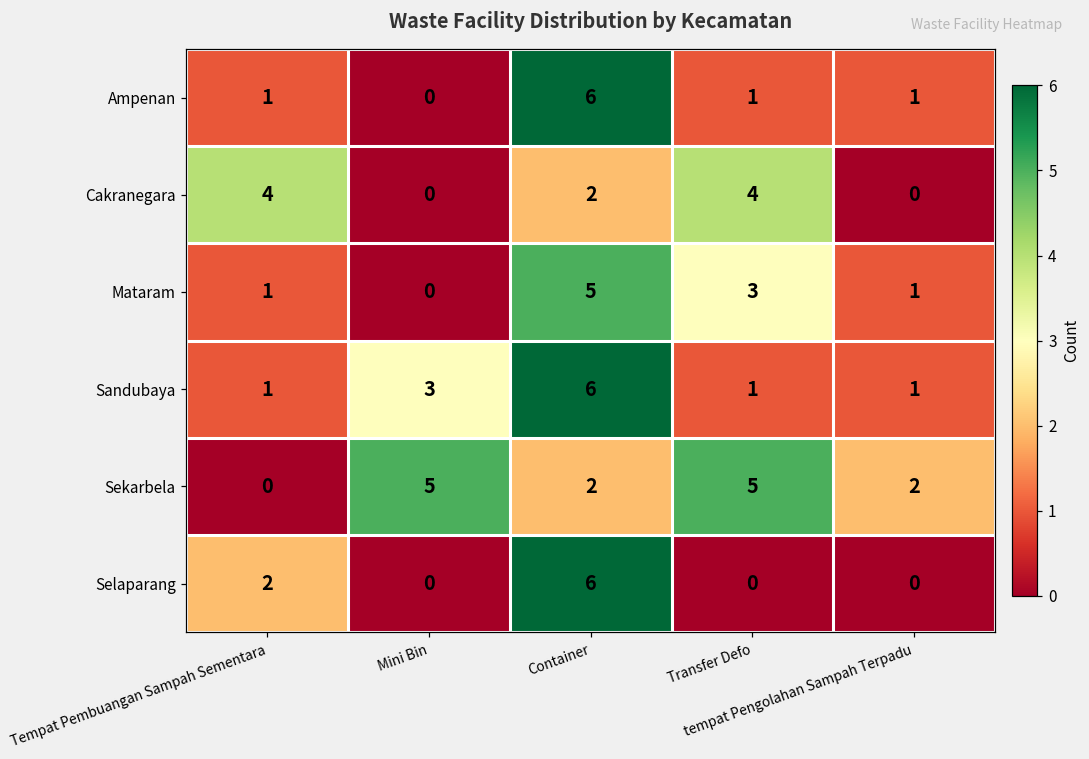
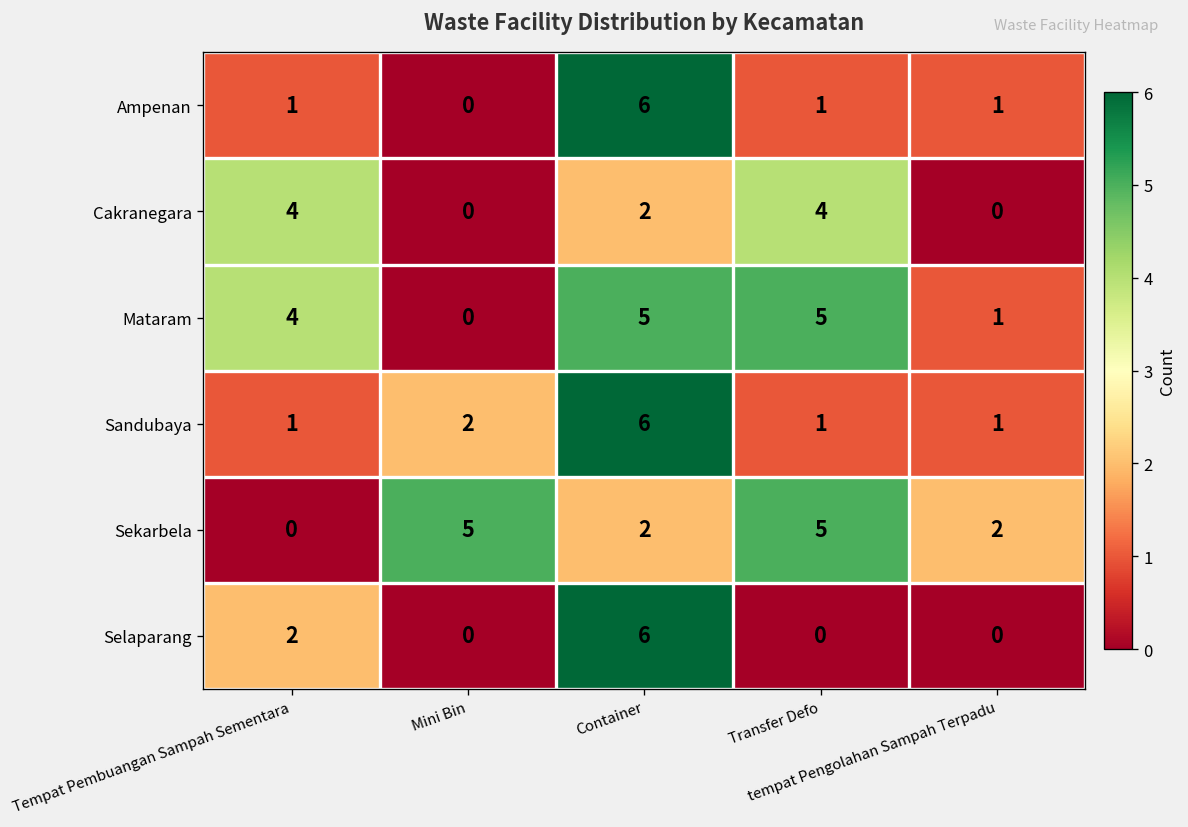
  {
    "Ampenan": {
      "Tempat Pembuangan Sampah Sementara": 1,
      "Mini Bin": 0,
      "Container": 6,
      "Transfer Defo": 1,
      "tempat Pengolahan Sampah Terpadu": 1
    },
    "Cakranegara": {
      "Tempat Pembuangan Sampah Sementara": 4,
      "Mini Bin": 0,
      "Container": 2,
      "Transfer Defo": 4,
      "tempat Pengolahan Sampah Terpadu": 0
    },
    "Mataram": {
-     "Tempat Pembuangan Sampah Sementara": 1,
+     "Tempat Pembuangan Sampah Sementara": 4,
      "Mini Bin": 0,
      "Container": 5,
-     "Transfer Defo": 3,
+     "Transfer Defo": 5,
      "tempat Pengolahan Sampah Terpadu": 1
    },
    "Sandubaya": {
      "Tempat Pembuangan Sampah Sementara": 1,
-     "Mini Bin": 3,
+     "Mini Bin": 2,
      "Container": 6,
      "Transfer Defo": 1,
      "tempat Pengolahan Sampah Terpadu": 1
    },
    "Sekarbela": {
      "Tempat Pembuangan Sampah Sementara": 0,
      "Mini Bin": 5,
      "Container": 2,
      "Transfer Defo": 5,
      "tempat Pengolahan Sampah Terpadu": 2
    },
    "Selaparang": {
      "Tempat Pembuangan Sampah Sementara": 2,
      "Mini Bin": 0,
      "Container": 6,
      "Transfer Defo": 0,
      "tempat Pengolahan Sampah Terpadu": 0
    }
  }
